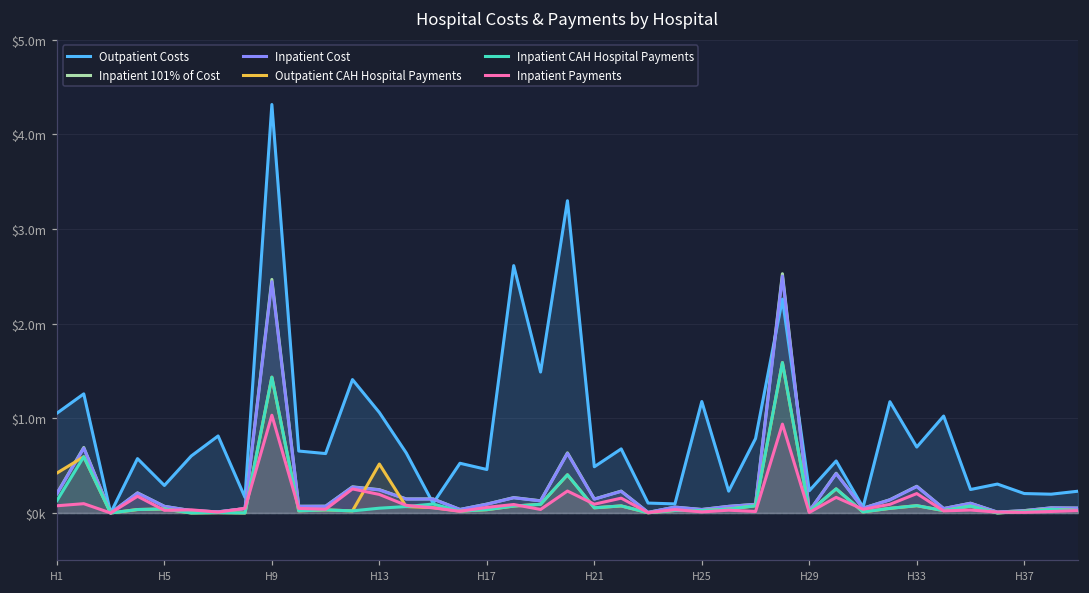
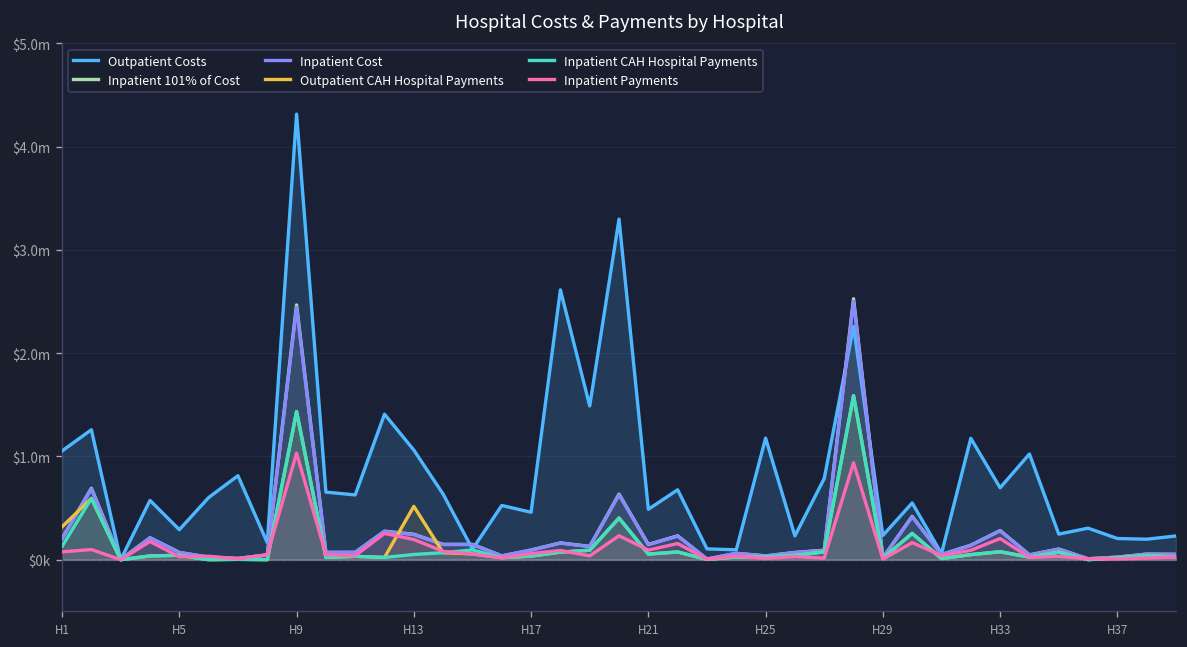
  {
    "Outpatient Costs": {
      "H1": "$1.1m",
      "H5": "$0.3m",
      "H9": "$4.3m",
      "H13": "$1.1m",
      "H17": "$0.5m",
      "H21": "$0.5m",
      "H25": "$1.2m",
      "H29": "$0.2m",
      "H33": "$0.7m",
      "H37": "$0.2m"
    },
    "Outpatient CAH Hospital Payments": {
-     "H1": "$0.4m",
+     "H1": "$0.3m",
      "H13": "$0.5m"
    },
    "Inpatient CAH Hospital Payments": {
      "H1": "$0.1m",
      "H13": "$0.1m"
    },
    "Inpatient Payments": {
      "H1": "$0.1m",
      "H9": "$1.0m",
      "H13": "$0.2m",
      "H21": "$0.1m",
      "H33": "$0.2m"
    }
  }
